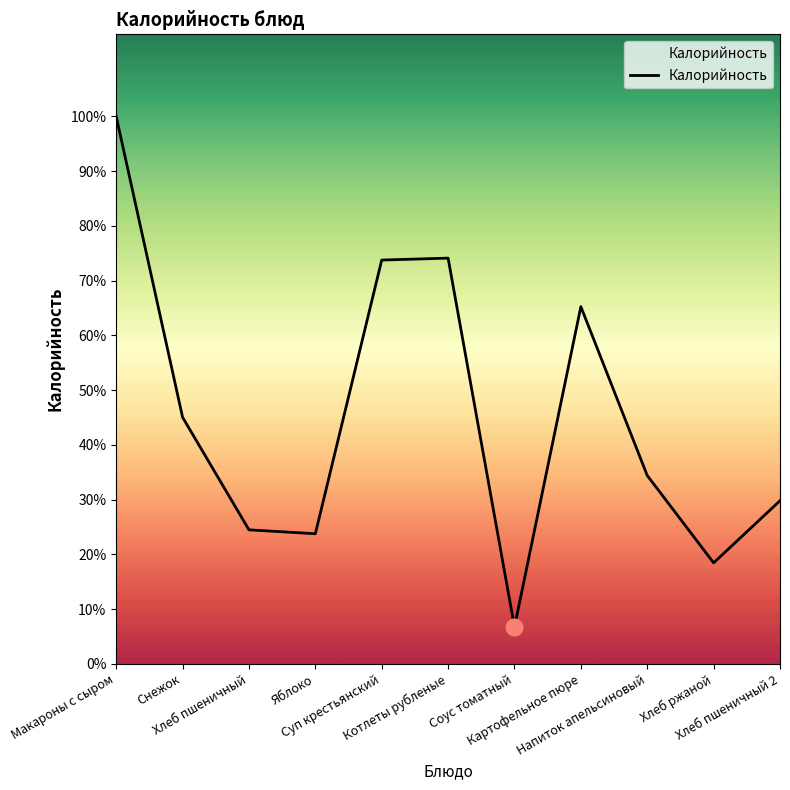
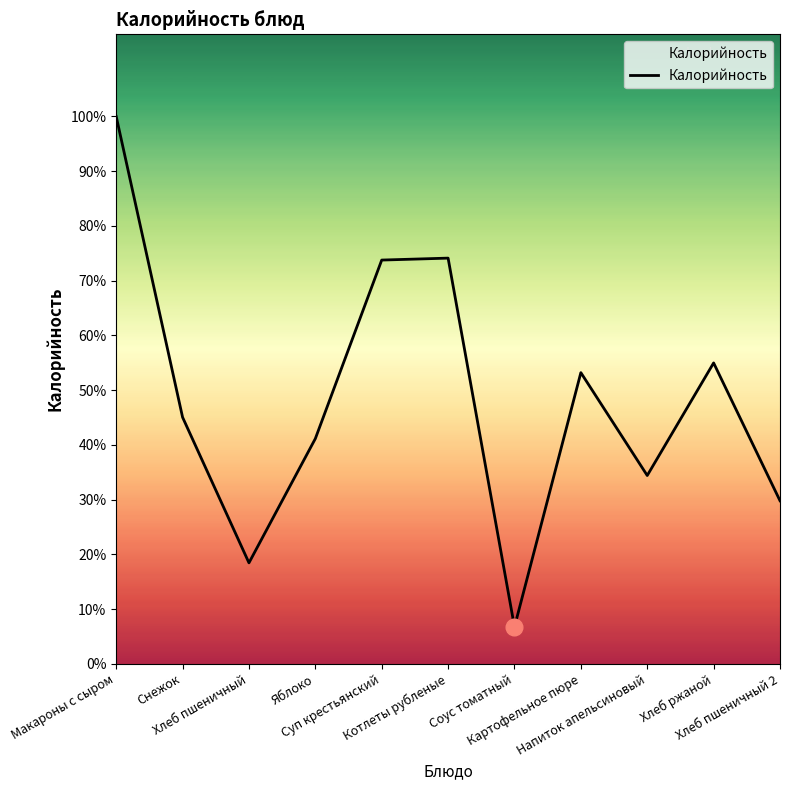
  {
    "Калорийность": {
      "Макароны с сыром": "100%",
      "Снежок": "45%",
-     "Хлеб пшеничный": "24%",
-     "Яблоко": "24%",
+     "Хлеб пшеничный": "18%",
+     "Яблоко": "41%",
      "Суп крестьянский": "74%",
      "Котлеты рубленые": "74%",
-     "Картофельное пюре": "65%",
+     "Картофельное пюре": "53%",
      "Напиток апельсиновый": "34%",
-     "Хлеб ржаной": "18%",
+     "Хлеб ржаной": "55%",
      "Хлеб пшеничный 2": "30%"
    }
  }
